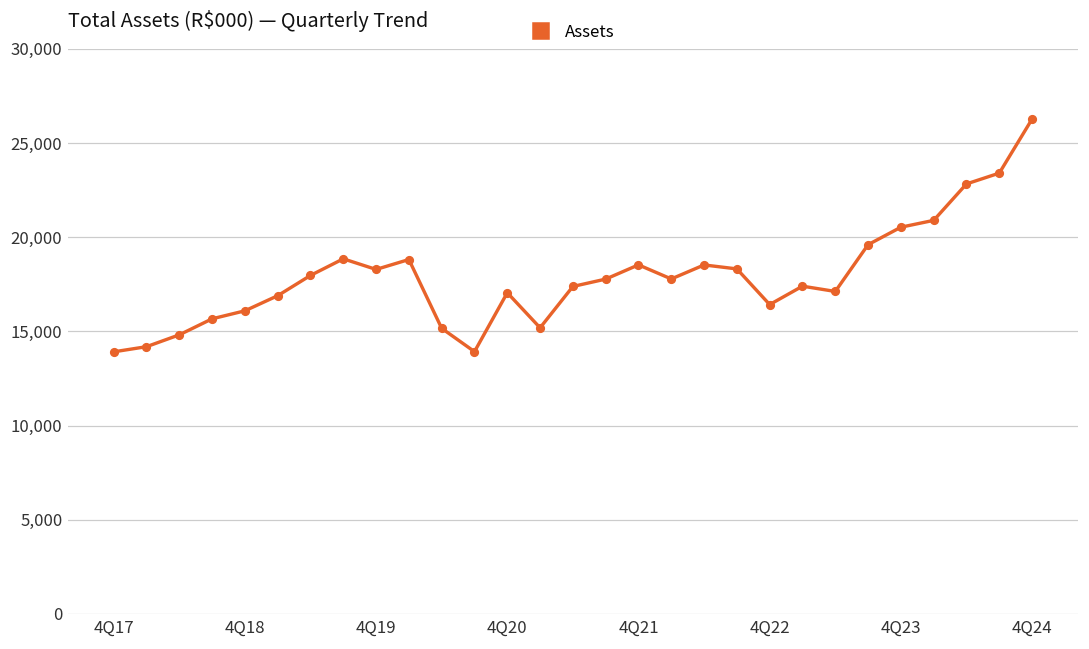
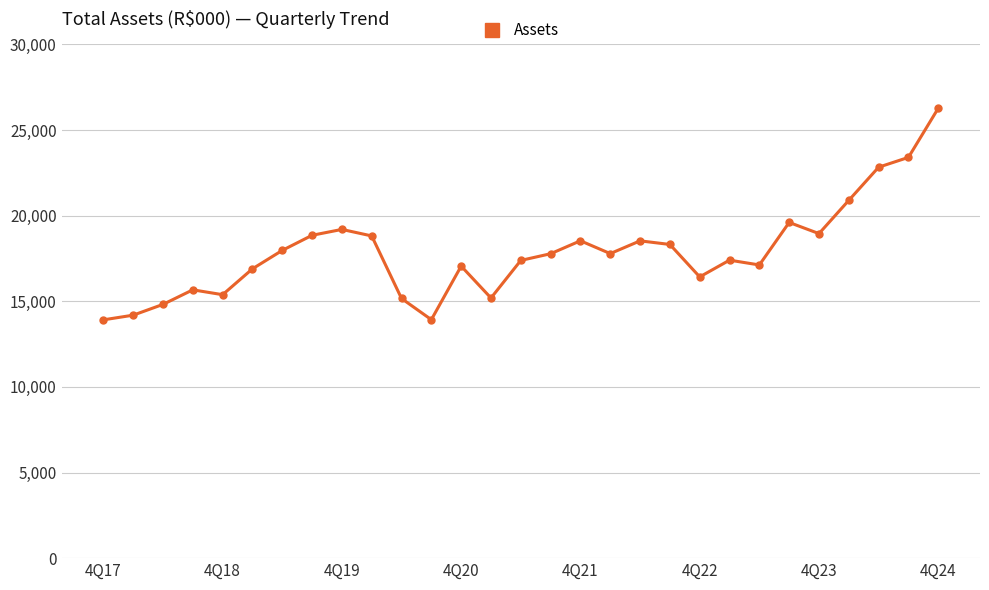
  {
    "4Q17": "13,900",
-   "4Q18": "16,100",
-   "4Q19": "18,300",
+   "4Q18": "15,400",
+   "4Q19": "19,200",
    "4Q20": "17,100",
    "4Q21": "18,500",
    "4Q22": "16,400",
-   "4Q23": "20,500",
+   "4Q23": "19,000",
    "4Q24": "26,300"
  }
